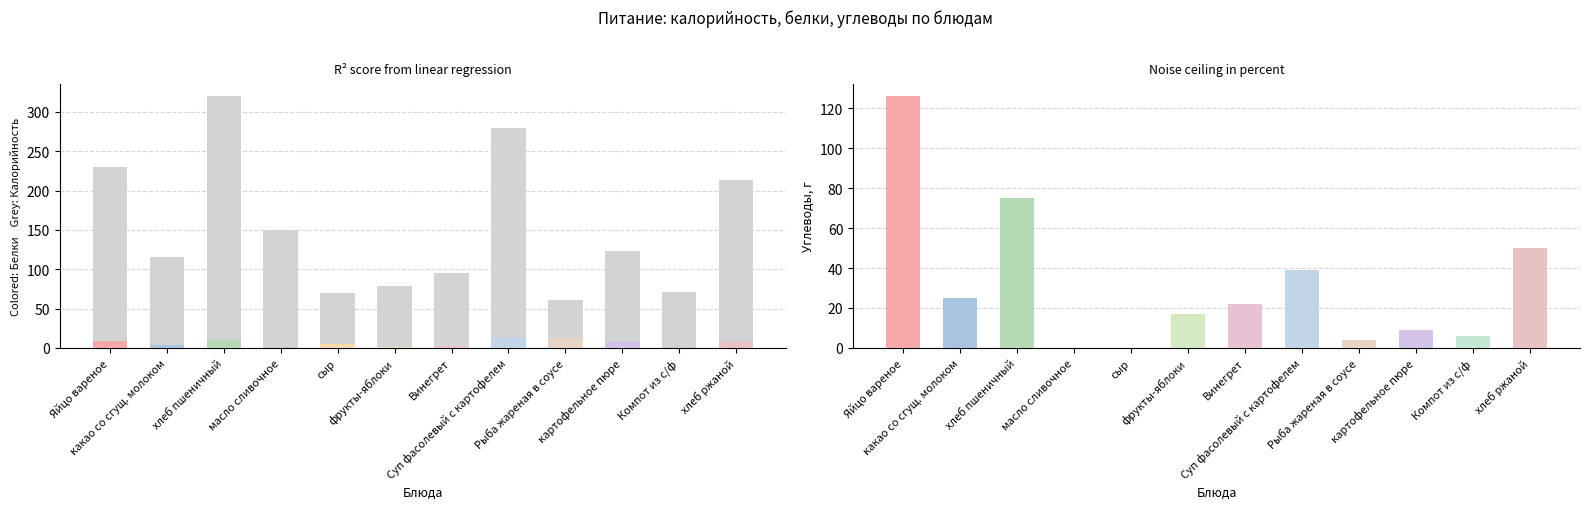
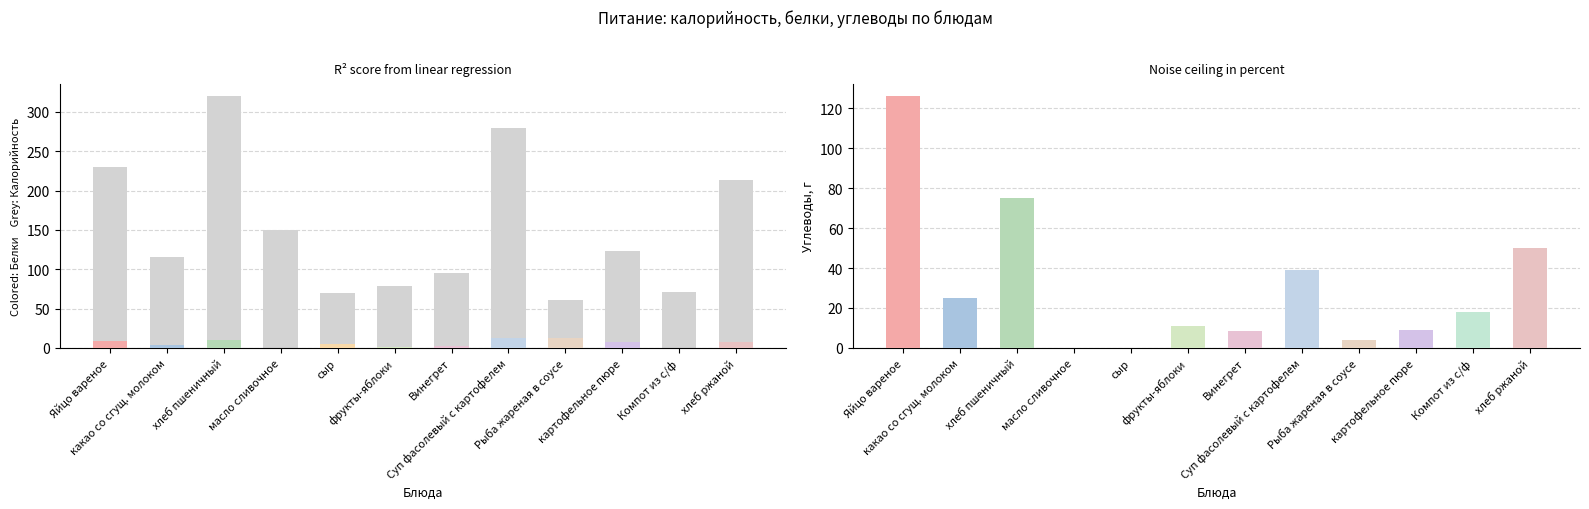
  {
    "Noise ceiling in percent": {
      "Яйцо вареное": 126,
      "какао со сгущ. молоком": 25,
      "хлеб пшеничный": 75,
      "сыр": 0,
-     "фрукты-яблоки": 17,
-     "Винегрет": 22,
+     "фрукты-яблоки": 11,
+     "Винегрет": 8,
      "Суп фасолевый с картофелем": 39,
      "Рыба жареная в соусе": 4,
      "картофельное пюре": 9,
-     "Компот из с/ф": 6,
+     "Компот из с/ф": 18,
      "хлеб ржаной": 50
    }
  }
